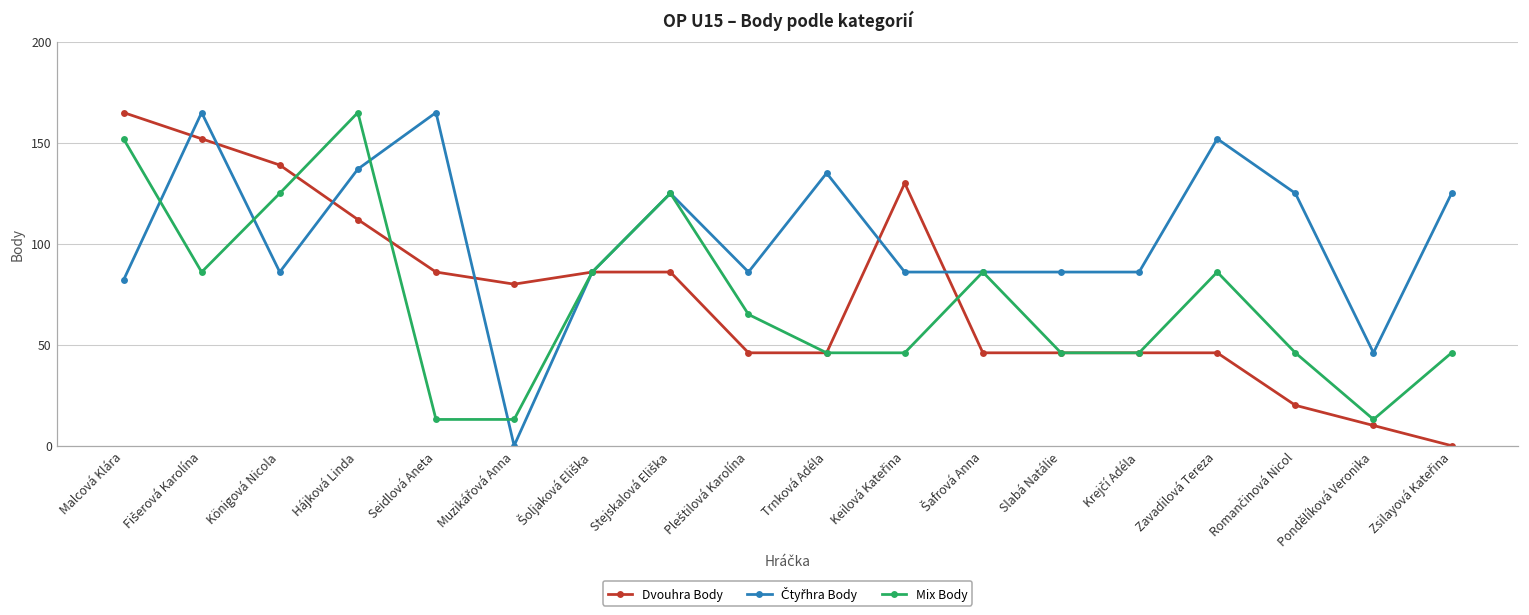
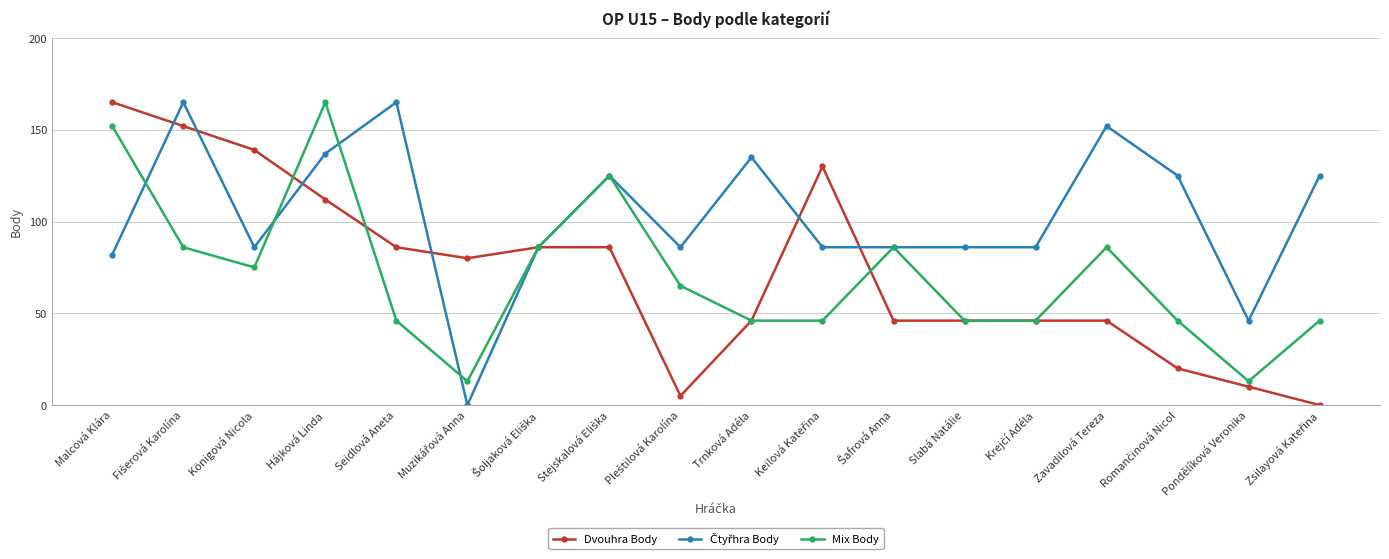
  {
    "Dvouhra Body": {
      "Malcová Klára": 165,
      "Fišerová Karolína": 152,
      "Königová Nicola": 139,
      "Hájková Linda": 112,
      "Seidlová Aneta": 86,
      "Muzikářová Anna": 80,
      "Stejskalová Eliška": 86,
-     "Pleštilová Karolína": 46,
+     "Pleštilová Karolína": 5,
      "Keilová Kateřina": 130,
      "Šafrová Anna": 46,
      "Zavadilová Tereza": 46,
      "Romančinová Nicol": 20,
      "Pondělíková Veronika": 10,
      "Zsilayová Kateřina": 0
    },
    "Čtyřhra Body": {
      "Malcová Klára": 82,
      "Fišerová Karolína": 165,
      "Königová Nicola": 86,
      "Hájková Linda": 137,
      "Seidlová Aneta": 165,
      "Muzikářová Anna": 0,
      "Pleštilová Karolína": 86,
      "Trnková Adéla": 135,
      "Keilová Kateřina": 86,
      "Slabá Natálie": 86,
      "Krejčí Adéla": 86,
      "Zavadilová Tereza": 152,
      "Romančinová Nicol": 125,
      "Pondělíková Veronika": 46,
      "Zsilayová Kateřina": 125
    },
    "Mix Body": {
      "Malcová Klára": 152,
      "Fišerová Karolína": 86,
-     "Königová Nicola": 125,
+     "Königová Nicola": 75,
      "Hájková Linda": 165,
-     "Seidlová Aneta": 13,
+     "Seidlová Aneta": 46,
      "Muzikářová Anna": 13,
      "Pleštilová Karolína": 65,
      "Keilová Kateřina": 46,
      "Zavadilová Tereza": 86,
      "Romančinová Nicol": 46,
      "Pondělíková Veronika": 13,
      "Zsilayová Kateřina": 46
    }
  }
